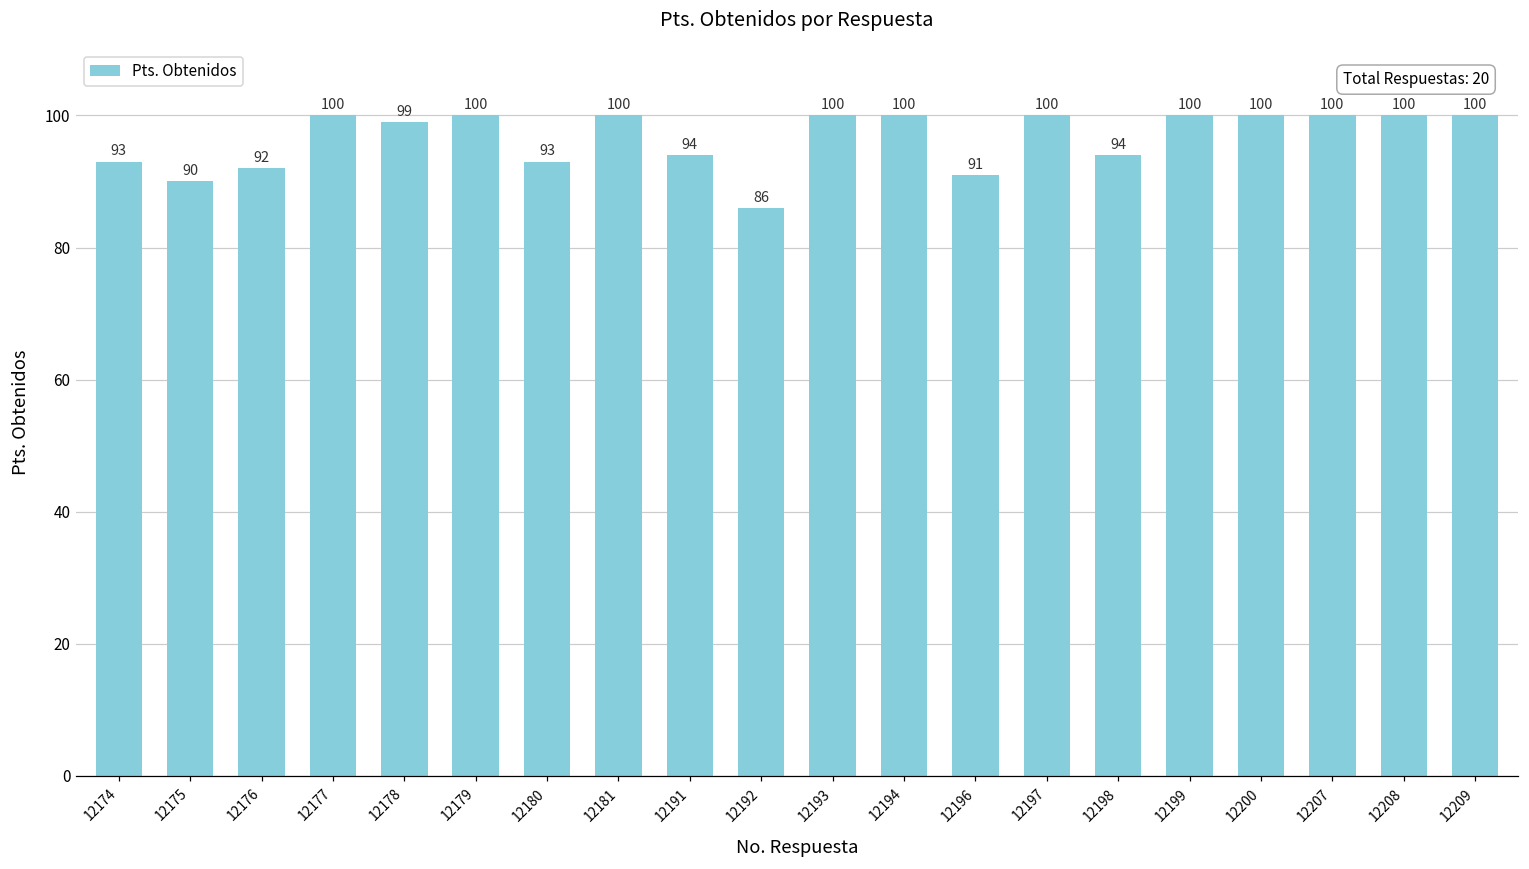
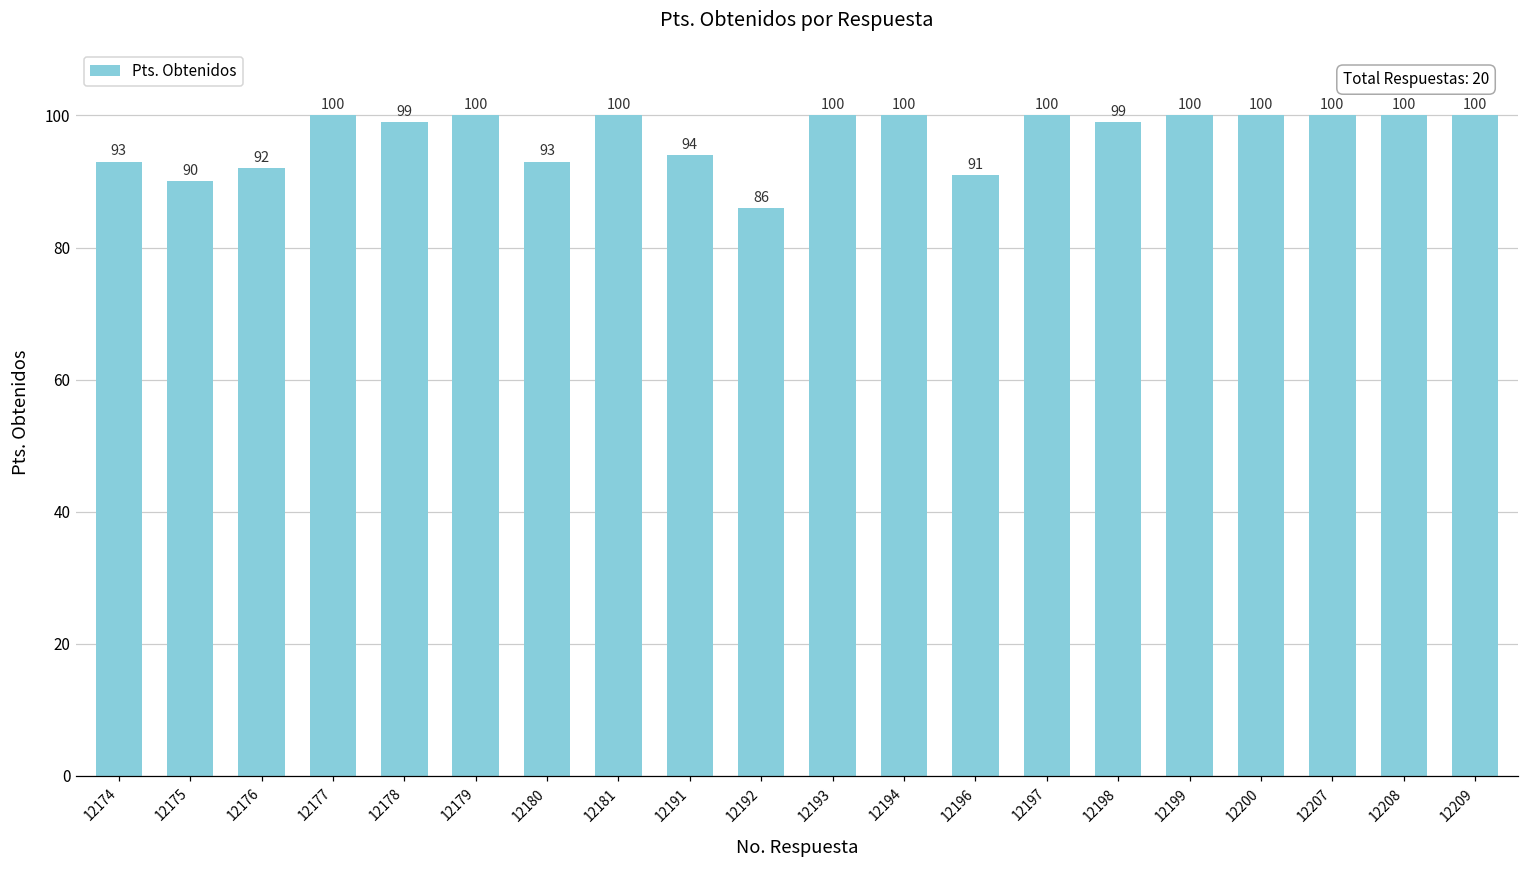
  {
    "12174": 93,
    "12175": 90,
    "12176": 92,
    "12177": 100,
    "12178": 99,
    "12179": 100,
    "12180": 93,
    "12181": 100,
    "12191": 94,
    "12192": 86,
    "12193": 100,
    "12194": 100,
    "12196": 91,
    "12197": 100,
-   "12198": 94,
+   "12198": 99,
    "12199": 100,
    "12200": 100,
    "12207": 100,
    "12208": 100,
    "12209": 100
  }
